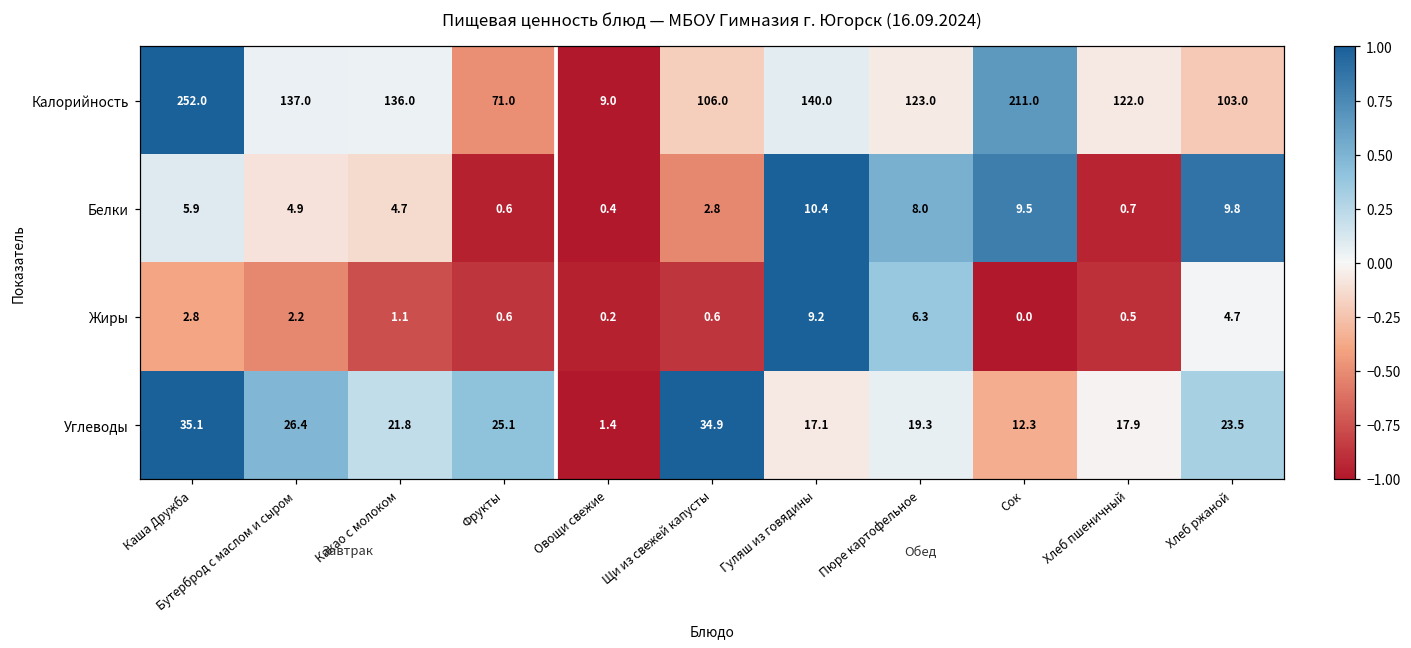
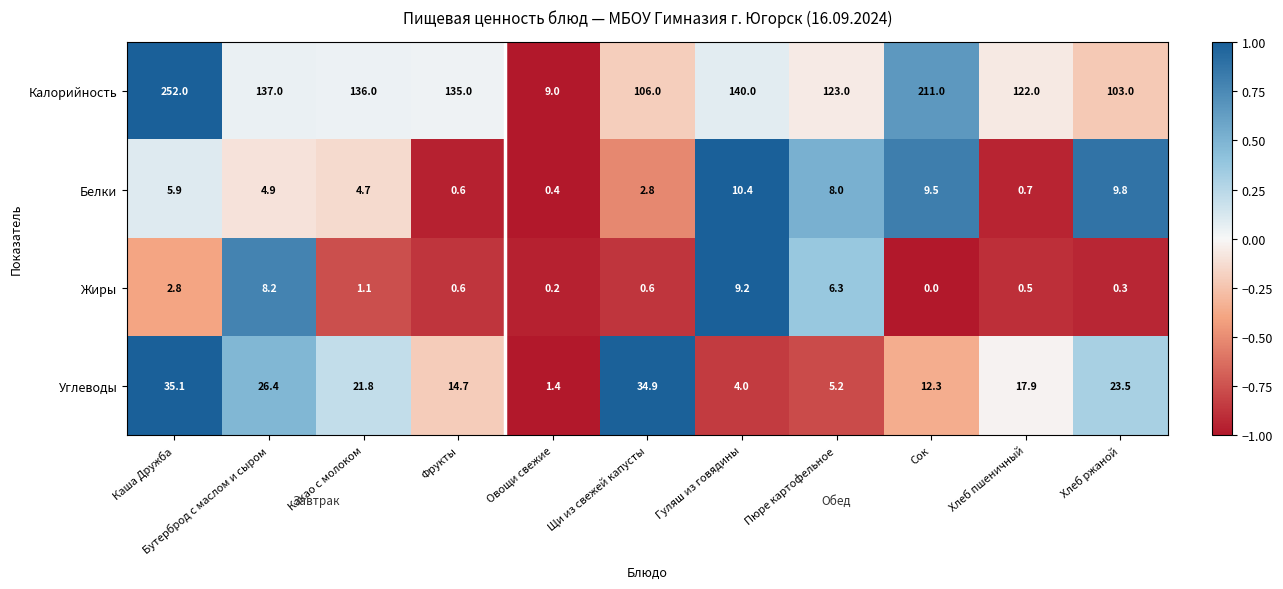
  {
    "Калорийность": {
      "Каша Дружба": 252.0,
      "Бутерброд с маслом и сыром": 137.0,
      "Какао с молоком": 136.0,
-     "Фрукты": 71.0,
+     "Фрукты": 135.0,
      "Овощи свежие": 9.0,
      "Щи из свежей капусты": 106.0,
      "Гуляш из говядины": 140.0,
      "Пюре картофельное": 123.0,
      "Сок": 211.0,
      "Хлеб пшеничный": 122.0,
      "Хлеб ржаной": 103.0
    },
    "Белки": {
      "Каша Дружба": 5.9,
      "Бутерброд с маслом и сыром": 4.9,
      "Какао с молоком": 4.7,
      "Фрукты": 0.6,
      "Овощи свежие": 0.4,
      "Щи из свежей капусты": 2.8,
      "Гуляш из говядины": 10.4,
      "Пюре картофельное": 8.0,
      "Сок": 9.5,
      "Хлеб пшеничный": 0.7,
      "Хлеб ржаной": 9.8
    },
    "Жиры": {
      "Каша Дружба": 2.8,
-     "Бутерброд с маслом и сыром": 2.2,
+     "Бутерброд с маслом и сыром": 8.2,
      "Какао с молоком": 1.1,
      "Фрукты": 0.6,
      "Овощи свежие": 0.2,
      "Щи из свежей капусты": 0.6,
      "Гуляш из говядины": 9.2,
      "Пюре картофельное": 6.3,
      "Сок": 0.0,
      "Хлеб пшеничный": 0.5,
-     "Хлеб ржаной": 4.7
+     "Хлеб ржаной": 0.3
    },
    "Углеводы": {
      "Каша Дружба": 35.1,
      "Бутерброд с маслом и сыром": 26.4,
      "Какао с молоком": 21.8,
-     "Фрукты": 25.1,
+     "Фрукты": 14.7,
      "Овощи свежие": 1.4,
      "Щи из свежей капусты": 34.9,
-     "Гуляш из говядины": 17.1,
-     "Пюре картофельное": 19.3,
+     "Гуляш из говядины": 4.0,
+     "Пюре картофельное": 5.2,
      "Сок": 12.3,
      "Хлеб пшеничный": 17.9,
      "Хлеб ржаной": 23.5
    }
  }
